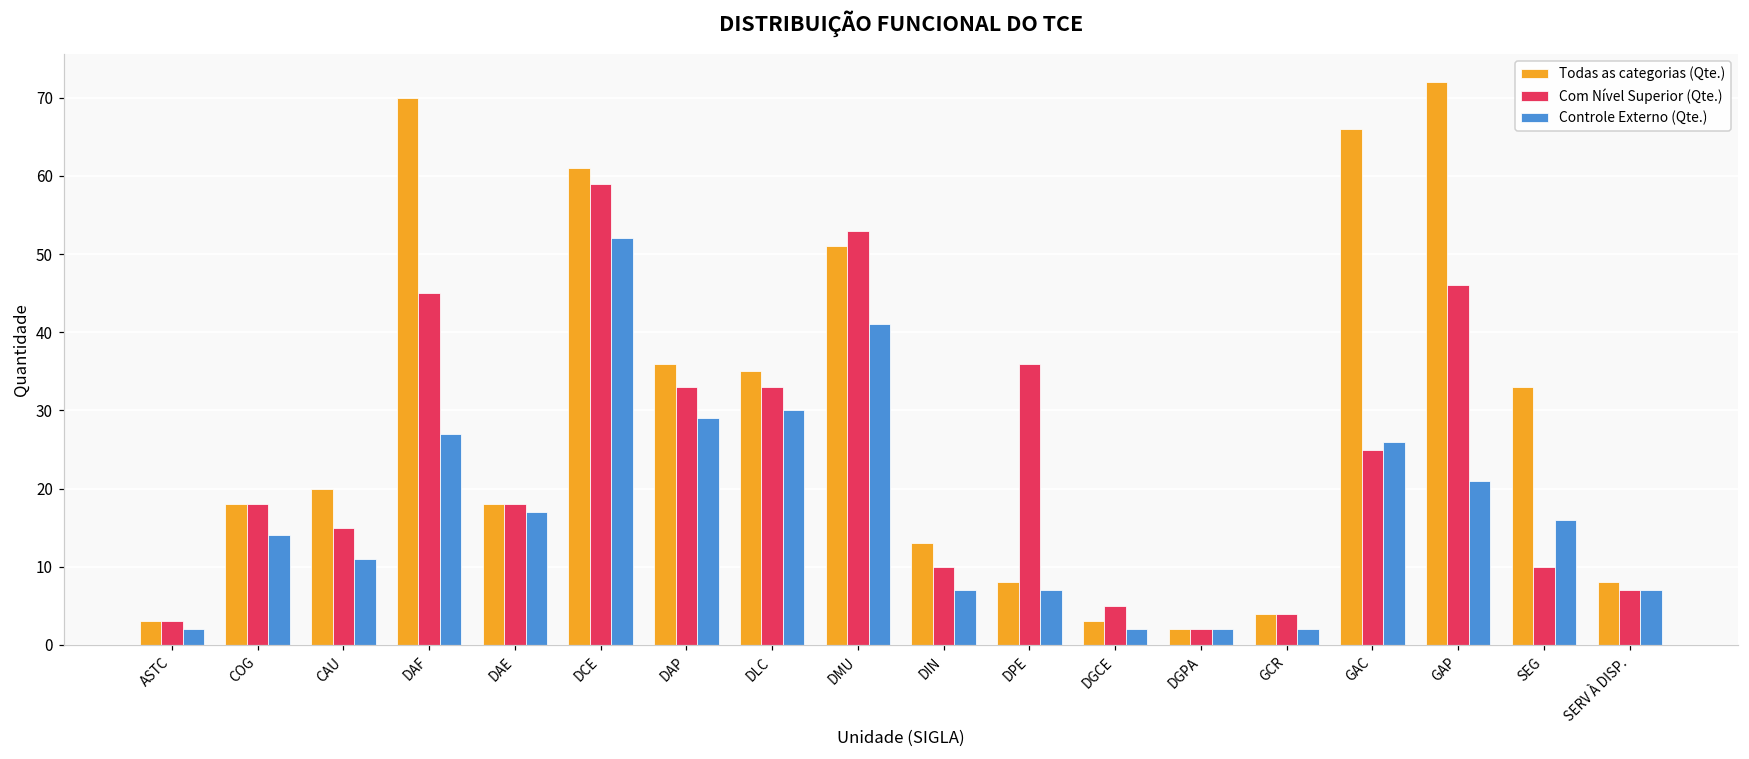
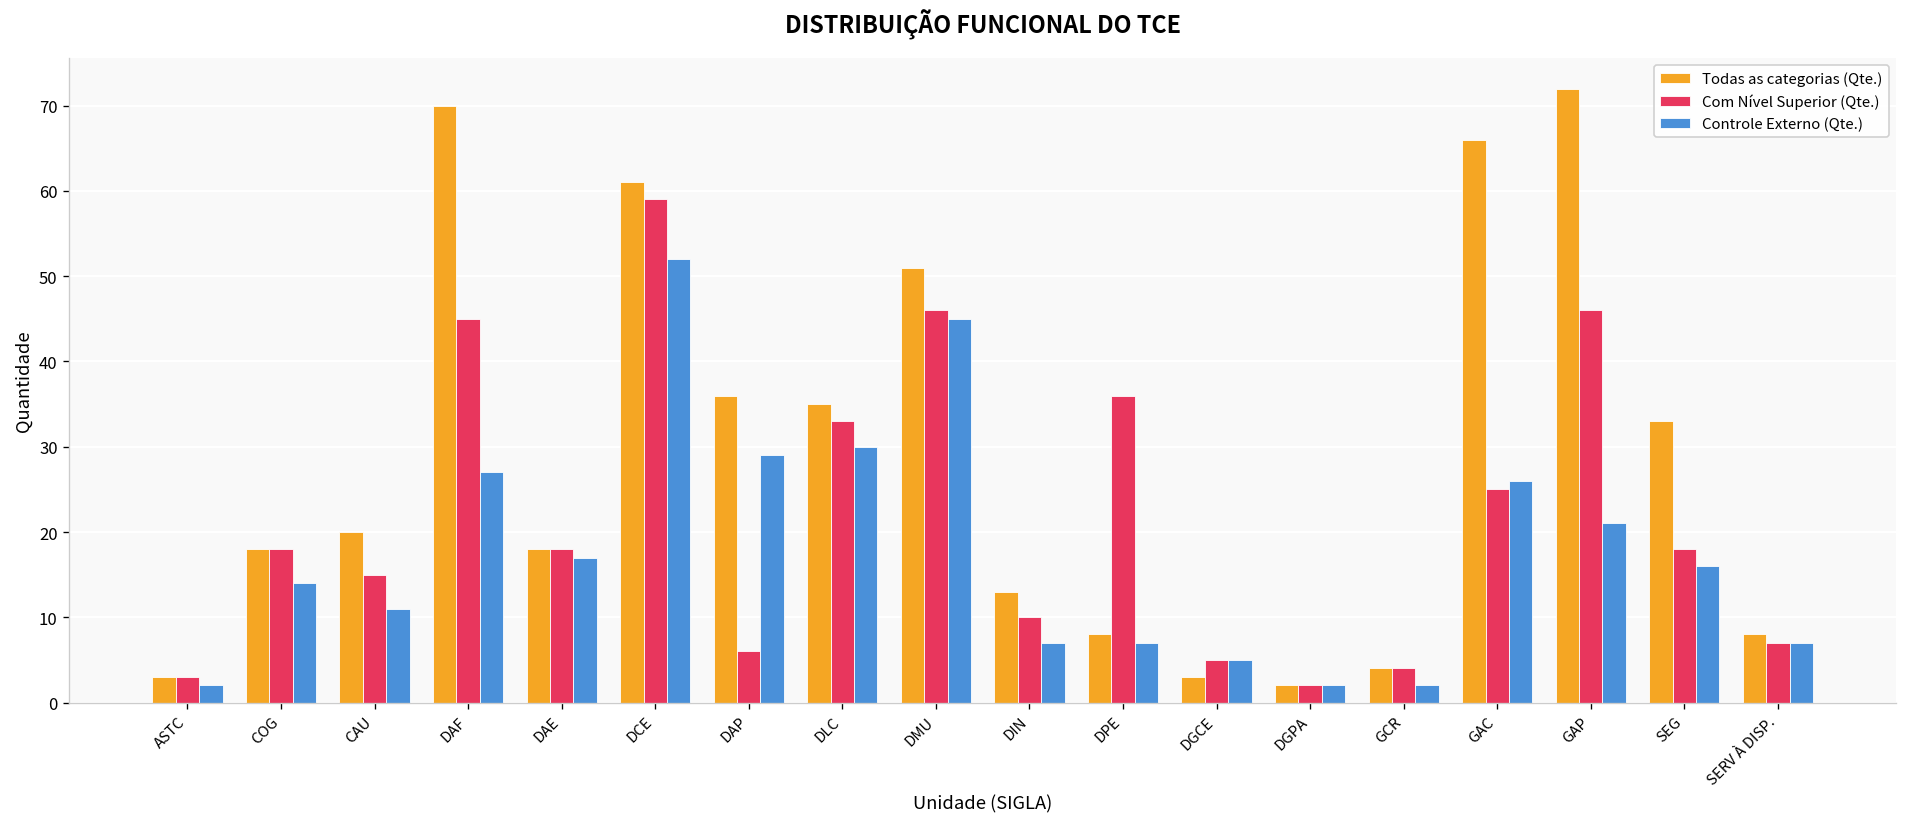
  {
    "Todas as categorias (Qte.)": {
      "ASTC": 3,
      "COG": 18,
      "CAU": 20,
      "DAF": 70,
      "DAE": 18,
      "DCE": 61,
      "DAP": 36,
      "DLC": 35,
      "DMU": 51,
      "DIN": 13,
      "DPE": 8,
      "DGCE": 3,
      "DGPA": 2,
      "GCR": 4,
      "GAC": 66,
      "GAP": 72,
      "SEG": 33,
      "SERV À DISP.": 8
    },
    "Com Nível Superior (Qte.)": {
      "ASTC": 3,
      "COG": 18,
      "CAU": 15,
      "DAF": 45,
      "DAE": 18,
      "DCE": 59,
-     "DAP": 33,
+     "DAP": 6,
      "DLC": 33,
-     "DMU": 53,
+     "DMU": 46,
      "DIN": 10,
      "DPE": 36,
      "DGCE": 5,
      "DGPA": 2,
      "GCR": 4,
      "GAC": 25,
      "GAP": 46,
-     "SEG": 10,
+     "SEG": 18,
      "SERV À DISP.": 7
    },
    "Controle Externo (Qte.)": {
      "ASTC": 2,
      "COG": 14,
      "CAU": 11,
      "DAF": 27,
      "DAE": 17,
      "DCE": 52,
      "DAP": 29,
      "DLC": 30,
-     "DMU": 41,
+     "DMU": 45,
      "DIN": 7,
      "DPE": 7,
-     "DGCE": 2,
+     "DGCE": 5,
      "DGPA": 2,
      "GCR": 2,
      "GAC": 26,
      "GAP": 21,
      "SEG": 16,
      "SERV À DISP.": 7
    }
  }
